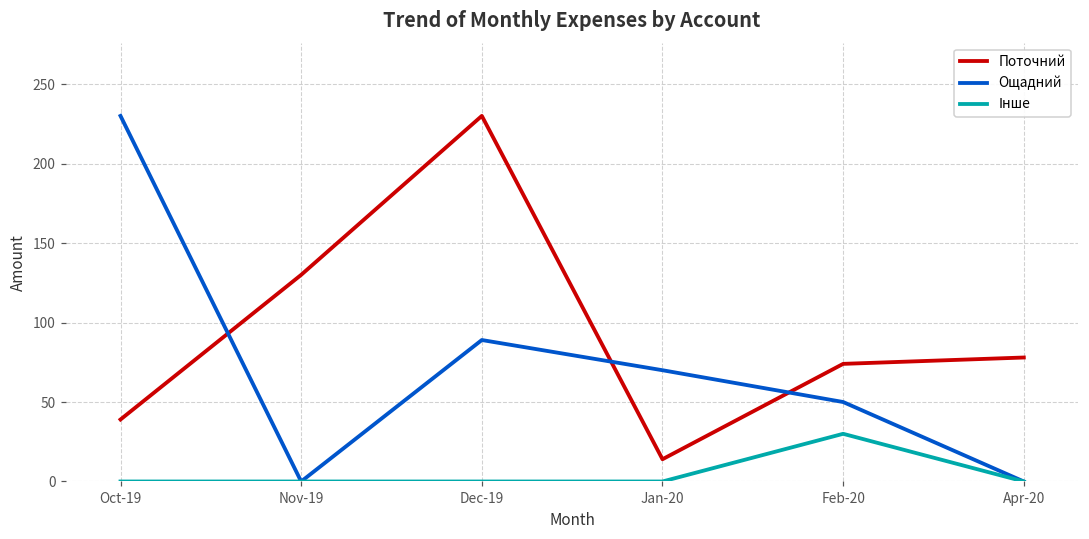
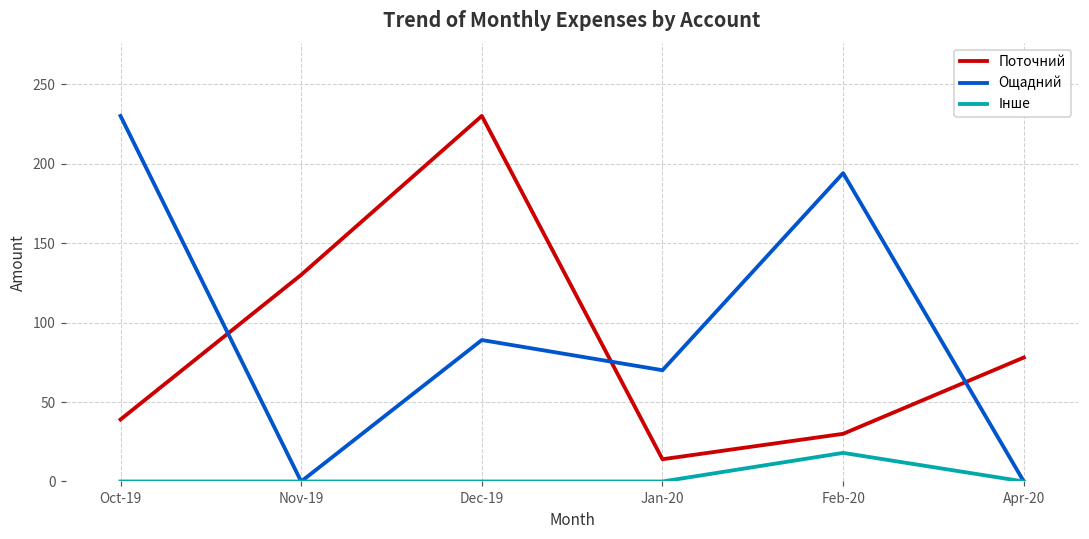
  {
    "Поточний": {
      "Oct-19": 39,
      "Nov-19": 130,
      "Dec-19": 230,
      "Jan-20": 14,
-     "Feb-20": 74,
+     "Feb-20": 30,
      "Apr-20": 78
    },
    "Ощадний": {
      "Oct-19": 230,
      "Dec-19": 89,
      "Jan-20": 70,
-     "Feb-20": 50
+     "Feb-20": 194
    },
    "Інше": {
      "Oct-19": 0,
      "Dec-19": 0,
      "Jan-20": 0,
-     "Feb-20": 30
+     "Feb-20": 18
    }
  }
